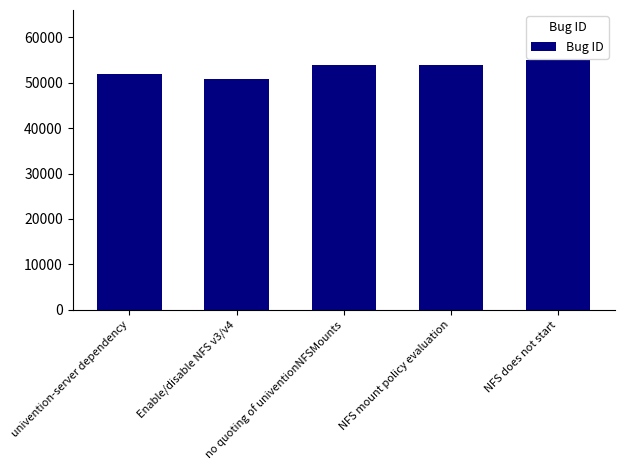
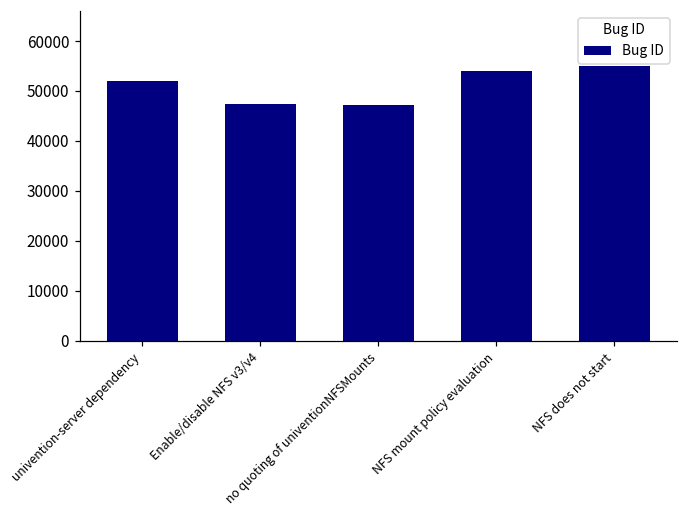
  {
    "univention-server dependency": 52000,
-   "Enable/disable NFS v3/v4": 51000,
-   "no quoting of univentionNFSMounts": 54000,
+   "Enable/disable NFS v3/v4": 47000,
+   "no quoting of univentionNFSMounts": 47000,
    "NFS mount policy evaluation": 54000,
    "NFS does not start": 55000
  }
